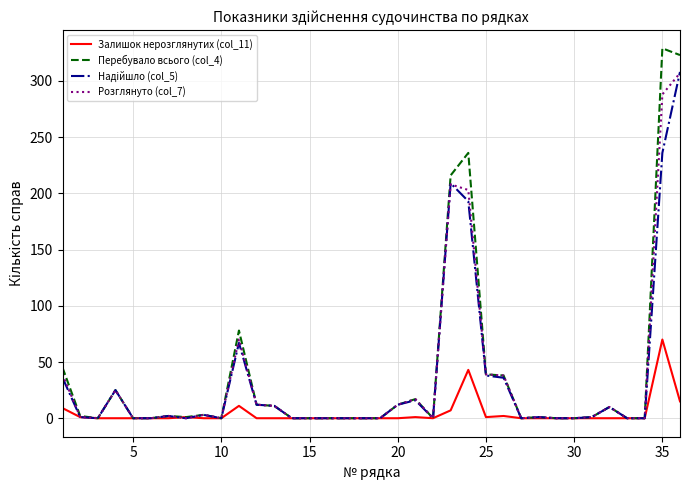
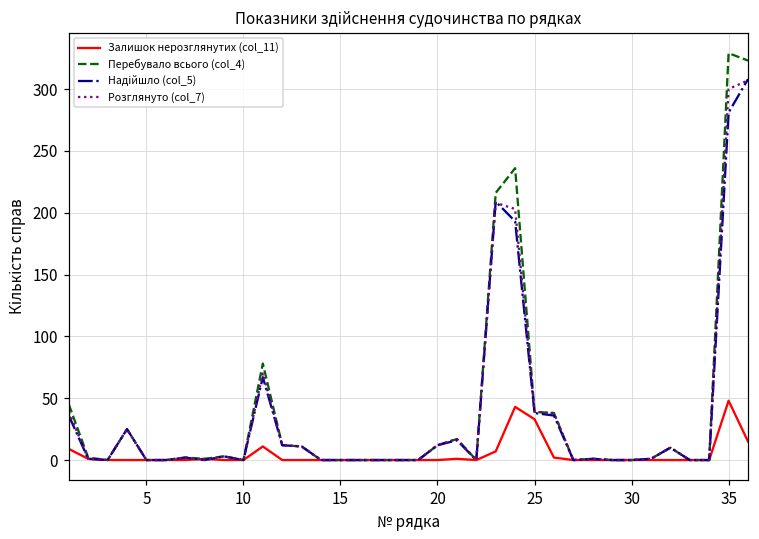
  {
    "Залишок нерозглянутих (col_11)": {
      "20": 0,
-     "25": 1,
-     "35": 70
+     "25": 33,
+     "35": 48
    },
    "Перебувало всього (col_4)": {
      "35": 329
    },
    "Надійшло (col_5)": {
-     "35": 236
+     "35": 281
    },
    "Розглянуто (col_7)": {
-     "35": 288
+     "35": 300
    }
  }
